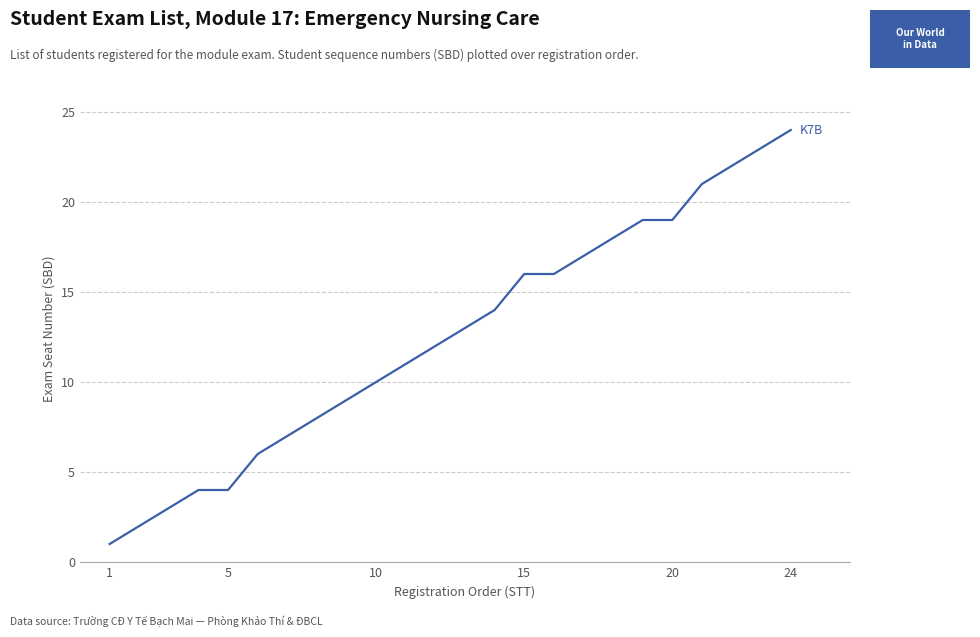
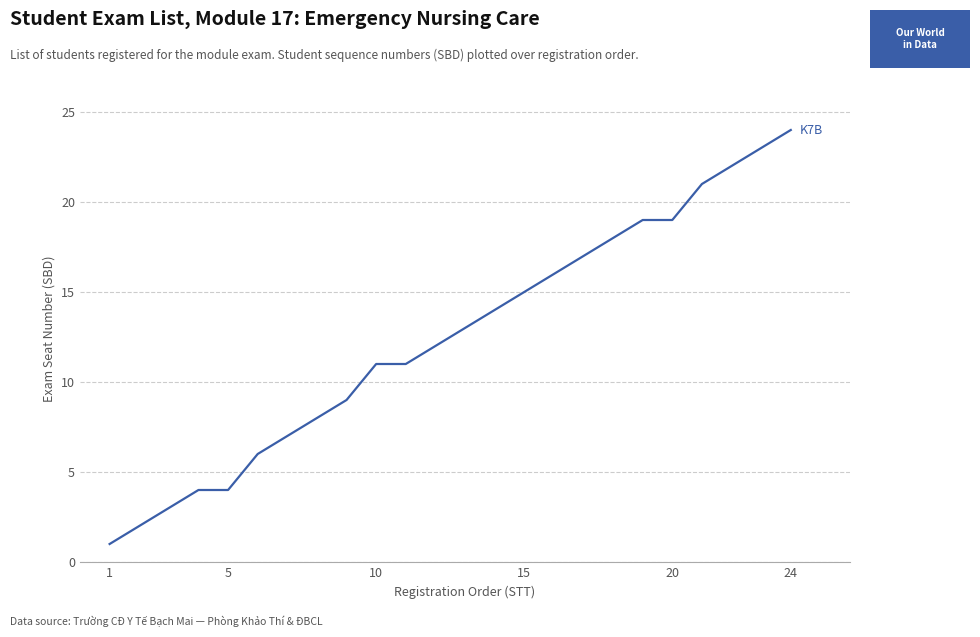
  {
    "1": 1,
    "5": 4,
-   "10": 10,
-   "15": 16,
+   "10": 11,
+   "15": 15,
    "20": 19,
    "24": 24
  }
